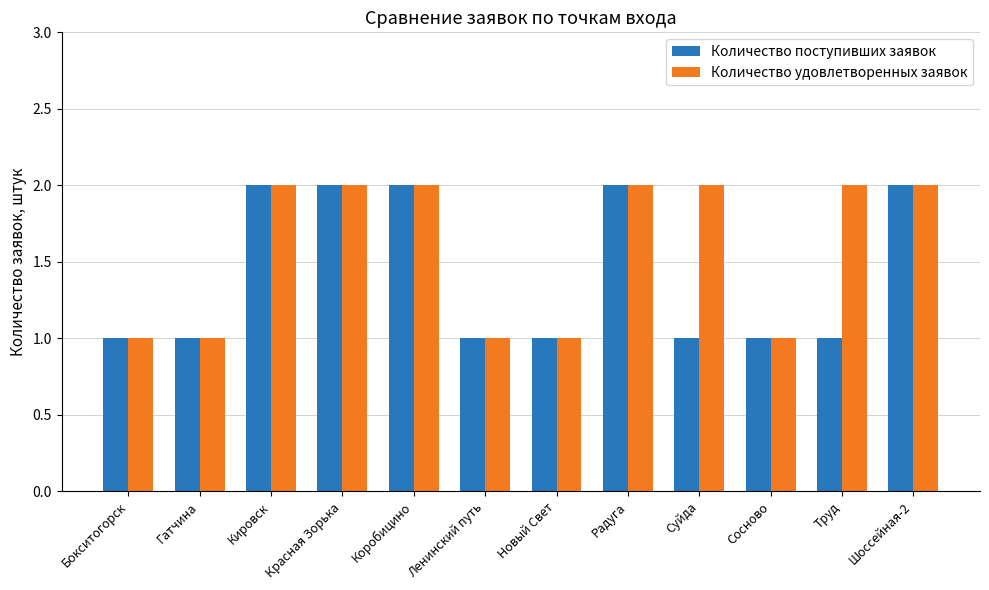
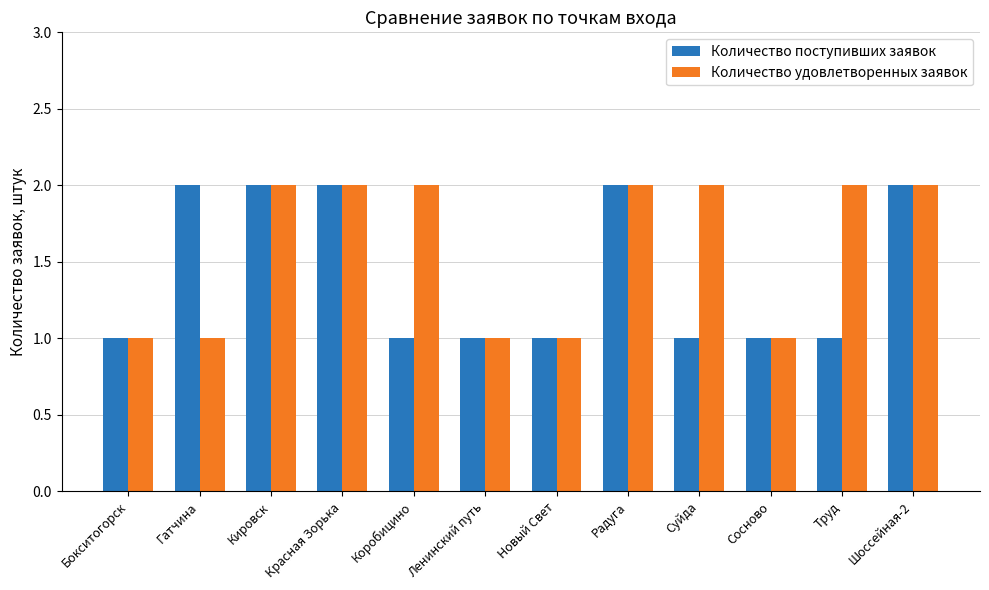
  {
    "Количество поступивших заявок": {
      "Бокситогорск": 1,
-     "Гатчина": 1,
+     "Гатчина": 2,
      "Кировск": 2,
      "Красная Зорька": 2,
-     "Коробицино": 2,
+     "Коробицино": 1,
      "Ленинский путь": 1,
      "Новый Свет": 1,
      "Радуга": 2,
      "Суйда": 1,
      "Сосново": 1,
      "Труд": 1,
      "Шоссейная-2": 2
    },
    "Количество удовлетворенных заявок": {
      "Бокситогорск": 1,
      "Гатчина": 1,
      "Кировск": 2,
      "Красная Зорька": 2,
      "Коробицино": 2,
      "Ленинский путь": 1,
      "Новый Свет": 1,
      "Радуга": 2,
      "Суйда": 2,
      "Сосново": 1,
      "Труд": 2,
      "Шоссейная-2": 2
    }
  }
